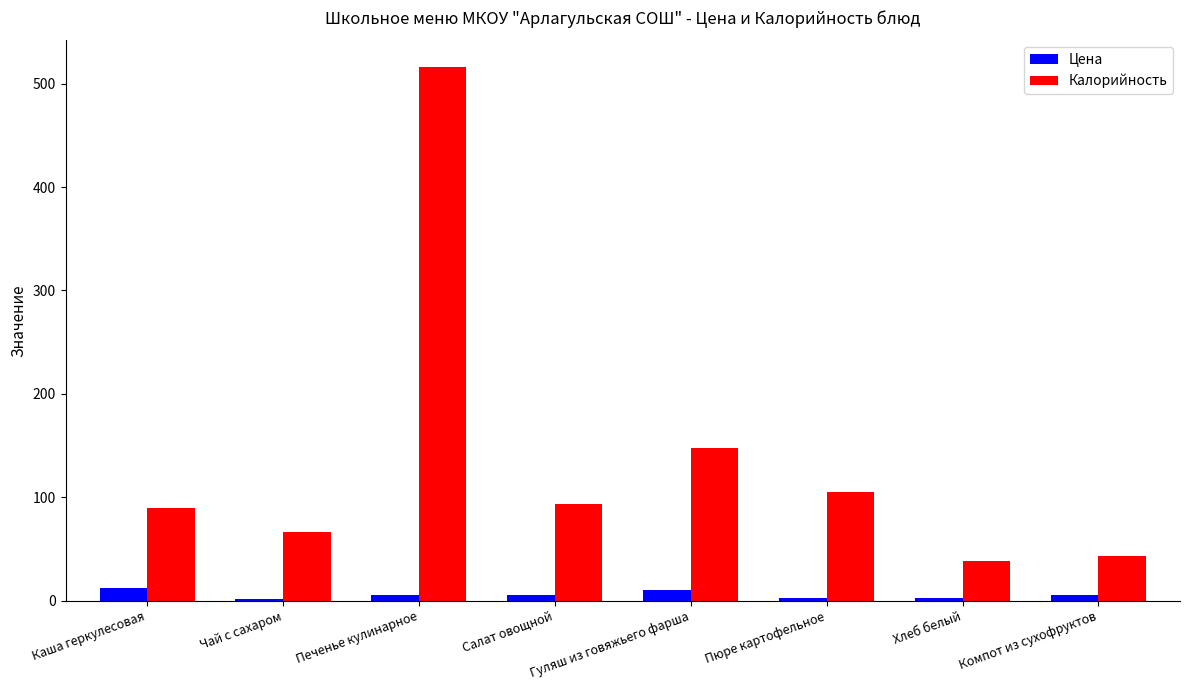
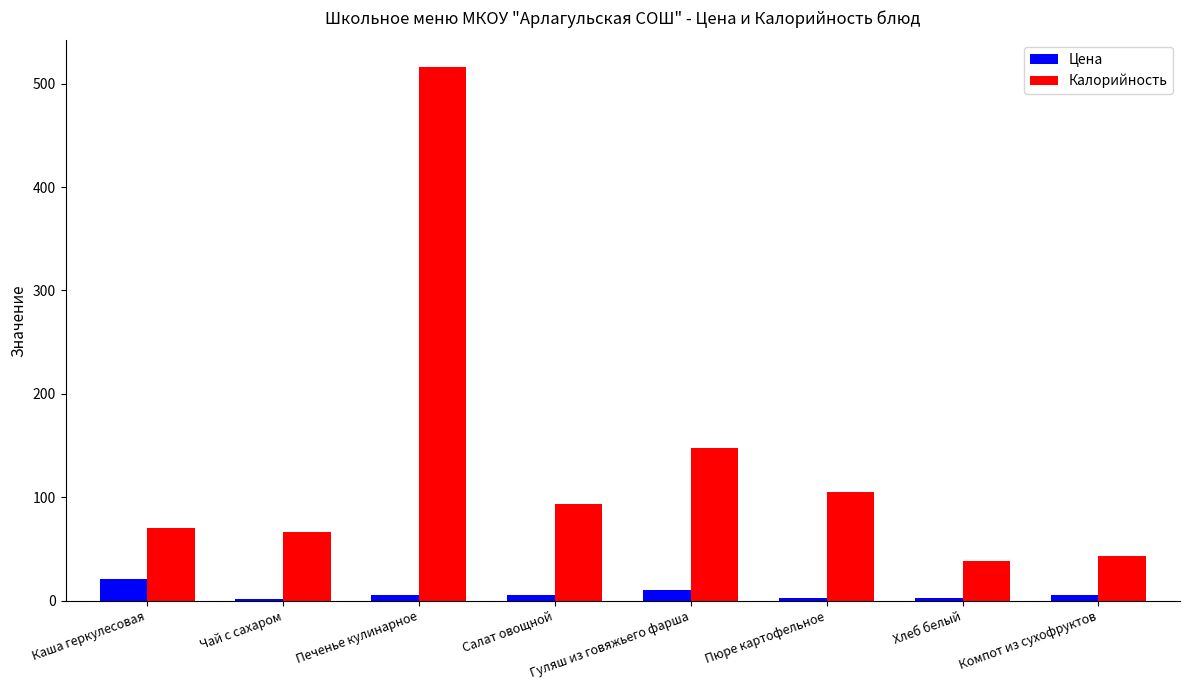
  {
    "Цена": {
-     "Каша геркулесовая": 13,
+     "Каша геркулесовая": 21,
      "Печенье кулинарное": 5,
      "Салат овощной": 5,
      "Гуляш из говяжьего фарша": 10,
      "Пюре картофельное": 3,
      "Хлеб белый": 3,
      "Компот из сухофруктов": 6
    },
    "Калорийность": {
-     "Каша геркулесовая": 90,
+     "Каша геркулесовая": 71,
      "Чай с сахаром": 66,
      "Печенье кулинарное": 516,
      "Салат овощной": 94,
      "Гуляш из говяжьего фарша": 148,
      "Пюре картофельное": 105,
      "Хлеб белый": 39,
      "Компот из сухофруктов": 43
    }
  }
